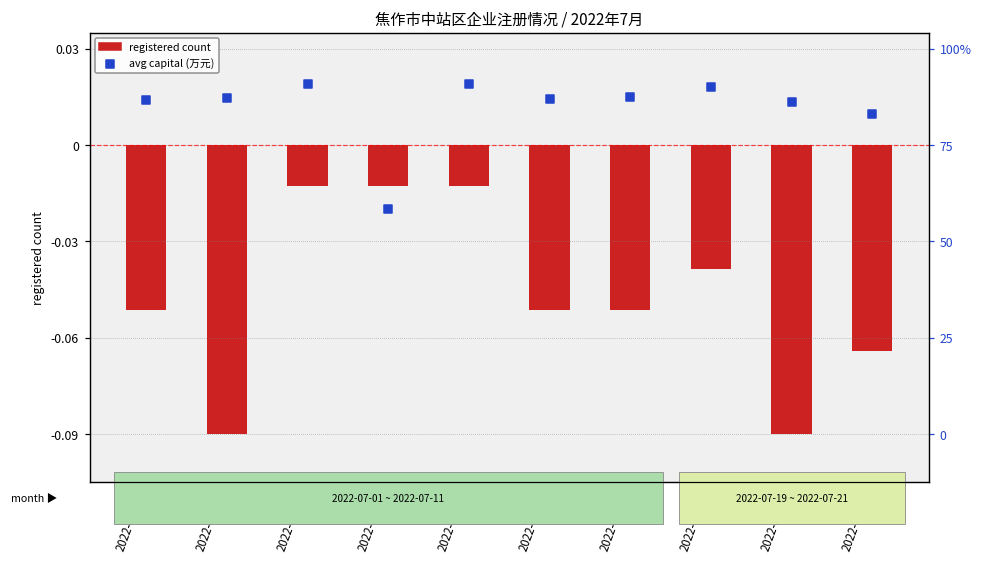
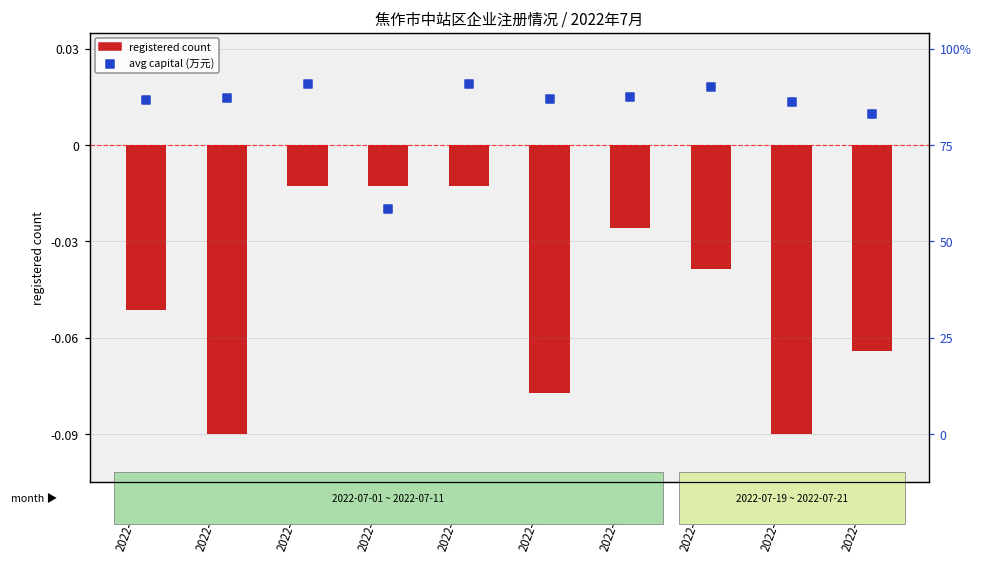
  {
    "registered count": {
      "2022-07-01": -0.051,
      "2022-07-04": -0.090,
      "2022-07-05": -0.013,
      "2022-07-06": -0.013,
      "2022-07-07": -0.013,
-     "2022-07-08": -0.051,
-     "2022-07-11": -0.051,
+     "2022-07-08": -0.077,
+     "2022-07-11": -0.026,
      "2022-07-19": -0.039,
      "2022-07-20": -0.090,
      "2022-07-21": -0.064
    }
  }
